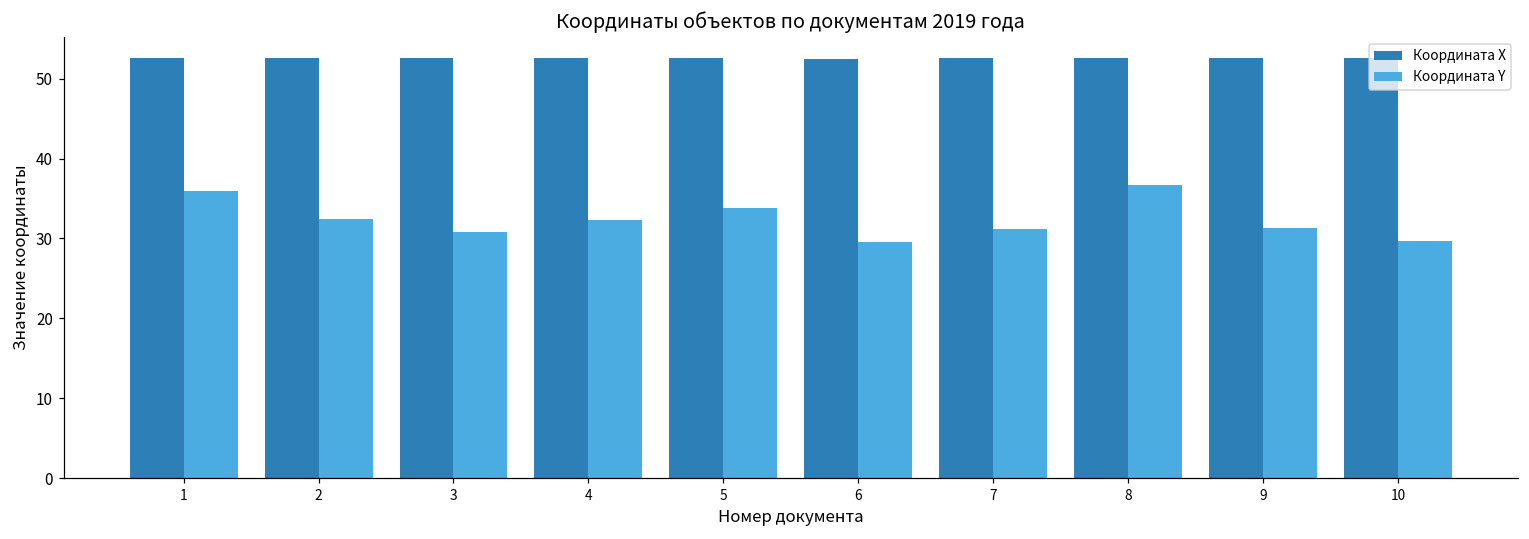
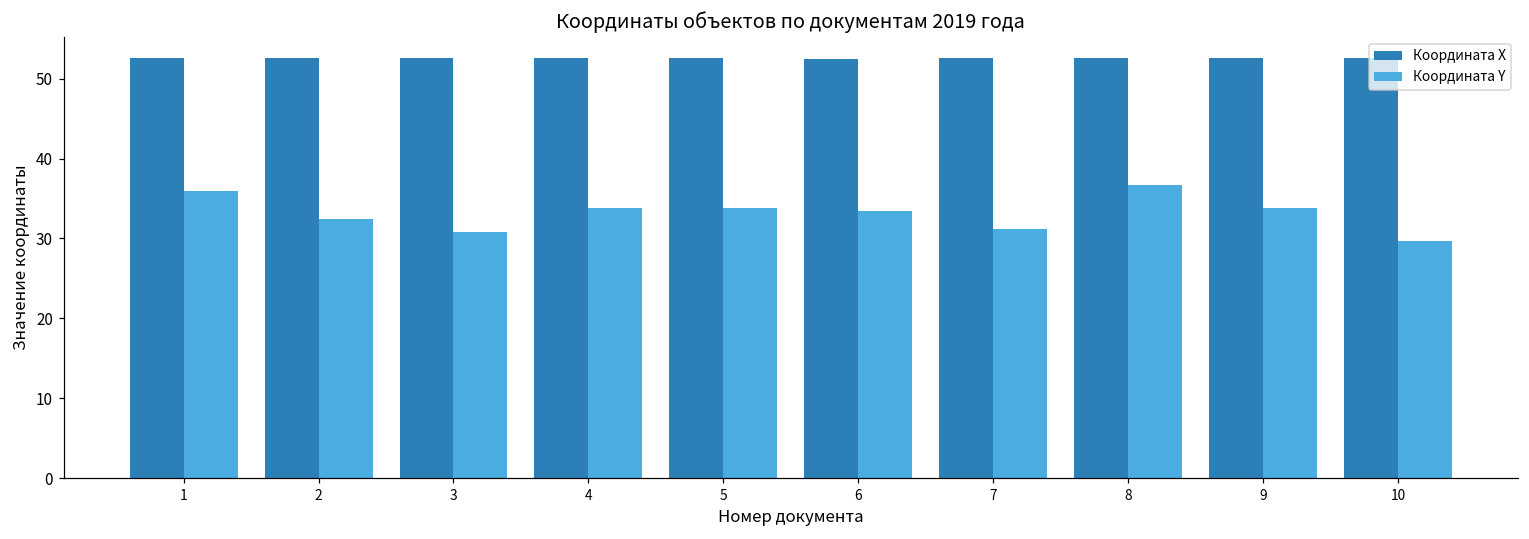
  {
    "Координата X": {
      "1": 53,
      "2": 53,
      "3": 53,
      "4": 53,
      "5": 53,
      "6": 52,
      "7": 53,
      "8": 53,
      "9": 53
    },
    "Координата Y": {
      "1": 36,
      "2": 32,
      "3": 31,
-     "4": 32,
+     "4": 34,
      "5": 34,
-     "6": 30,
+     "6": 33,
      "7": 31,
      "8": 37,
-     "9": 31,
+     "9": 34,
      "10": 30
    }
  }
